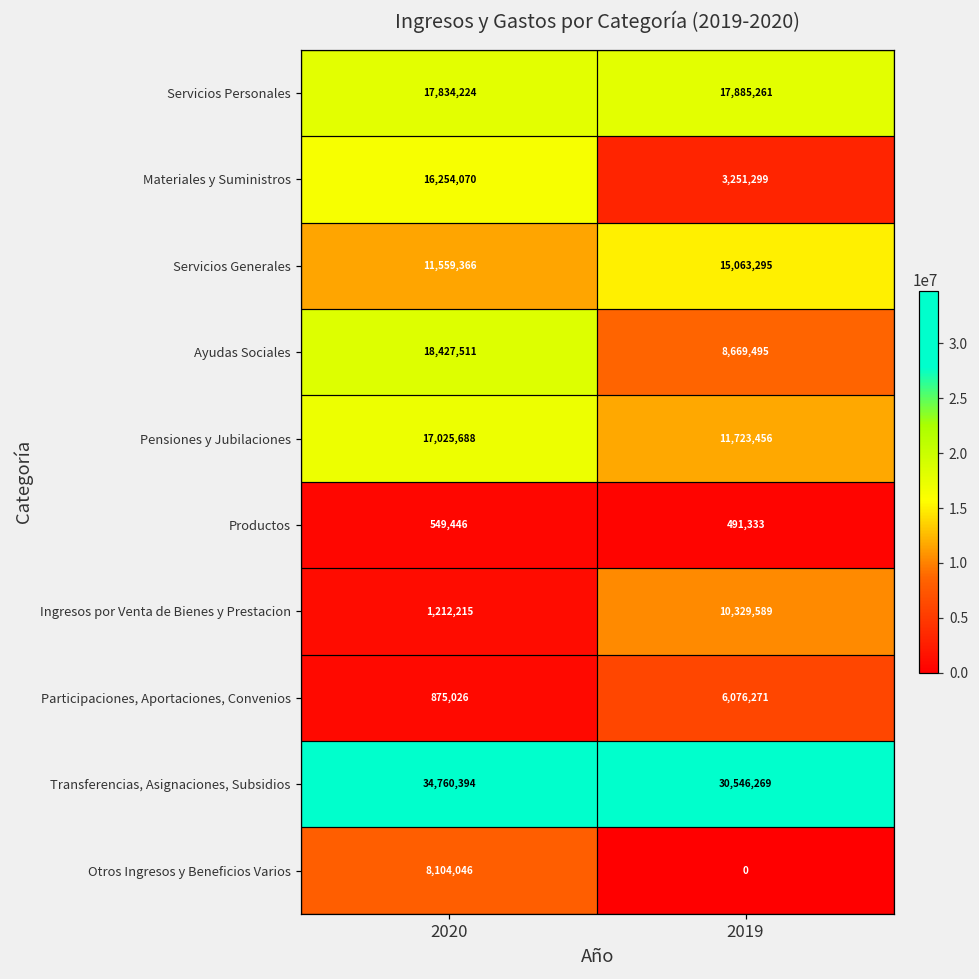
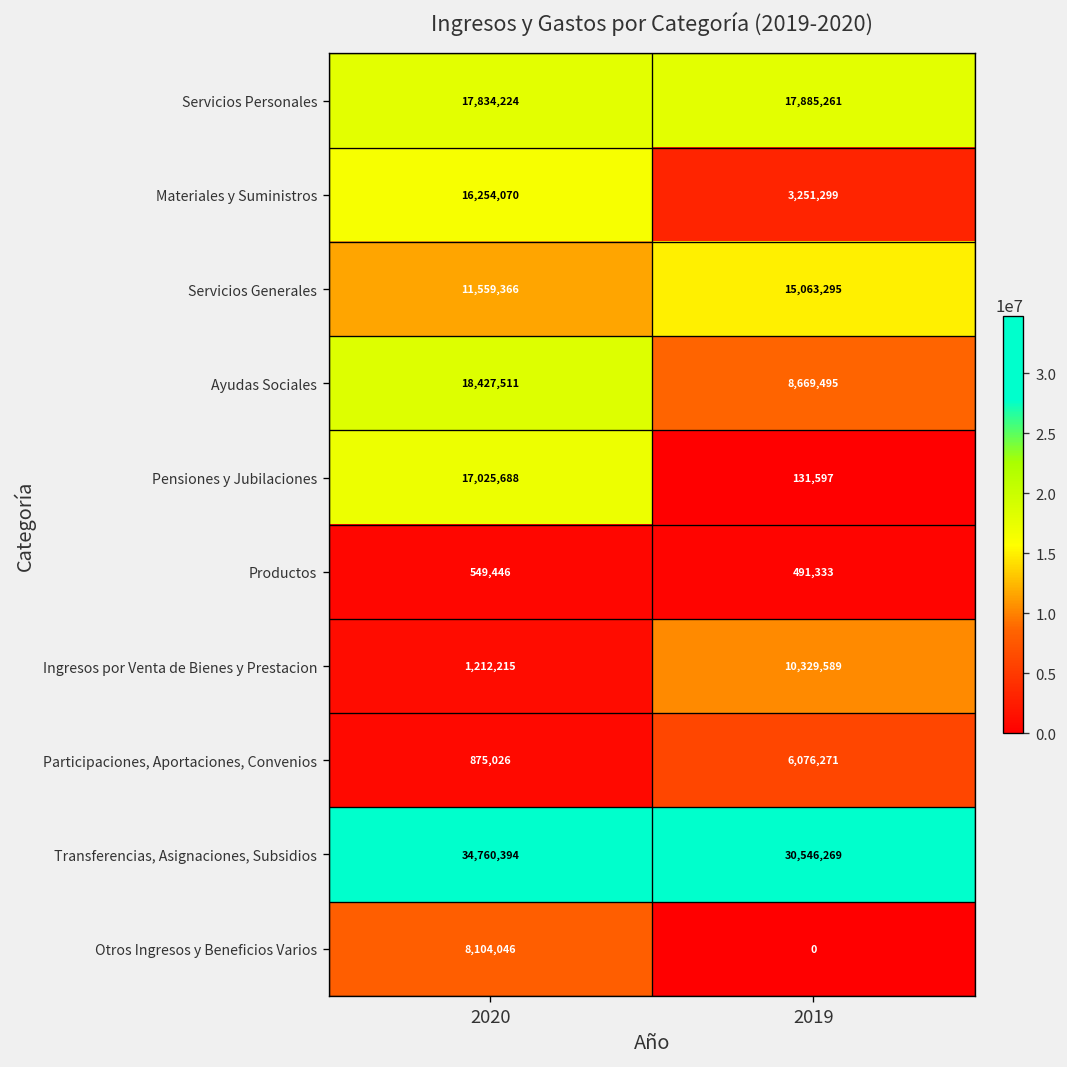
  {
    "Servicios Personales": {
      "2020": "17,834,224",
      "2019": "17,885,261"
    },
    "Materiales y Suministros": {
      "2020": "16,254,070",
      "2019": "3,251,299"
    },
    "Servicios Generales": {
      "2020": "11,559,366",
      "2019": "15,063,295"
    },
    "Ayudas Sociales": {
      "2020": "18,427,511",
      "2019": "8,669,495"
    },
    "Pensiones y Jubilaciones": {
      "2020": "17,025,688",
-     "2019": "11,723,456"
+     "2019": "131,597"
    },
    "Productos": {
      "2020": "549,446",
      "2019": "491,333"
    },
    "Ingresos por Venta de Bienes y Prestacion": {
      "2020": "1,212,215",
      "2019": "10,329,589"
    },
    "Participaciones, Aportaciones, Convenios": {
      "2020": "875,026",
      "2019": "6,076,271"
    },
    "Transferencias, Asignaciones, Subsidios": {
      "2020": "34,760,394",
      "2019": "30,546,269"
    },
    "Otros Ingresos y Beneficios Varios": {
      "2020": "8,104,046",
      "2019": "0"
    }
  }
